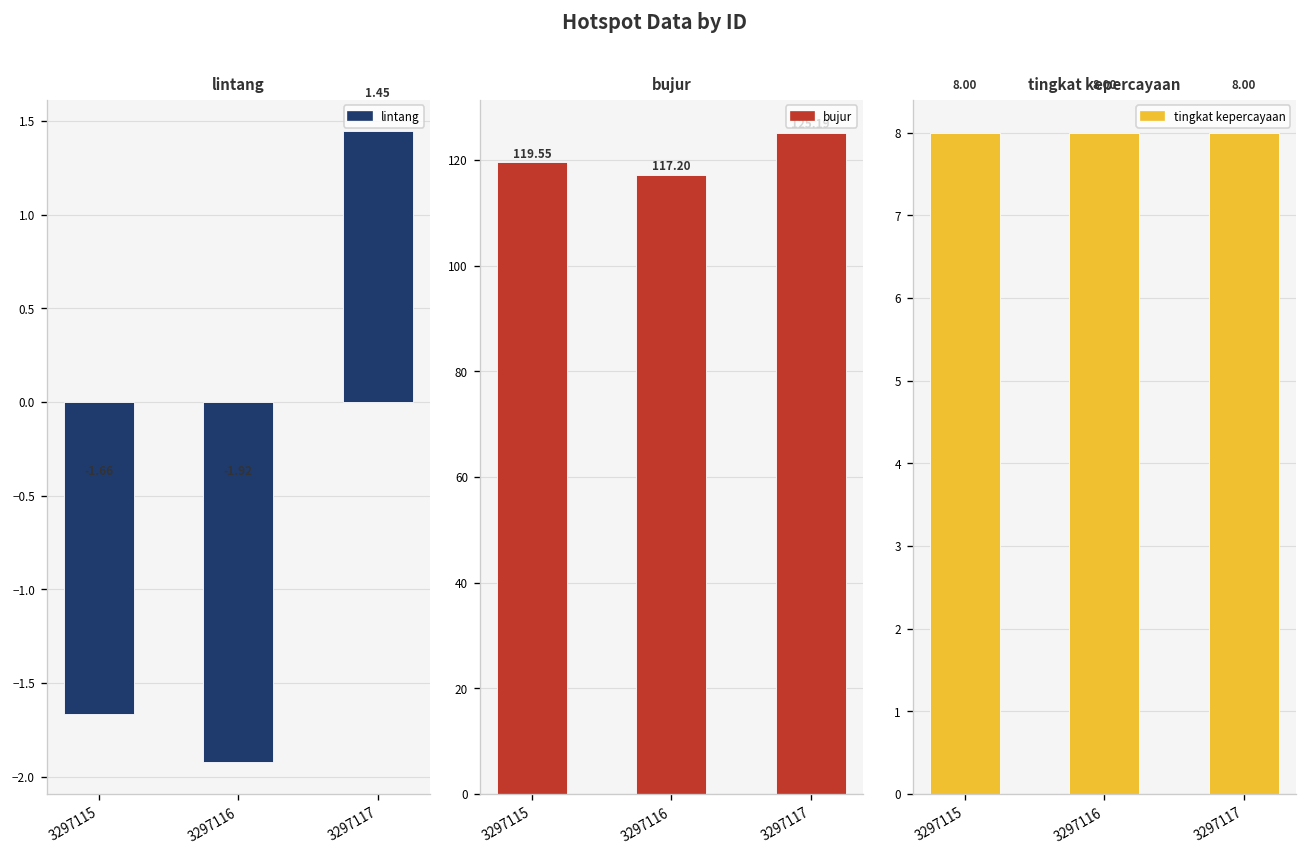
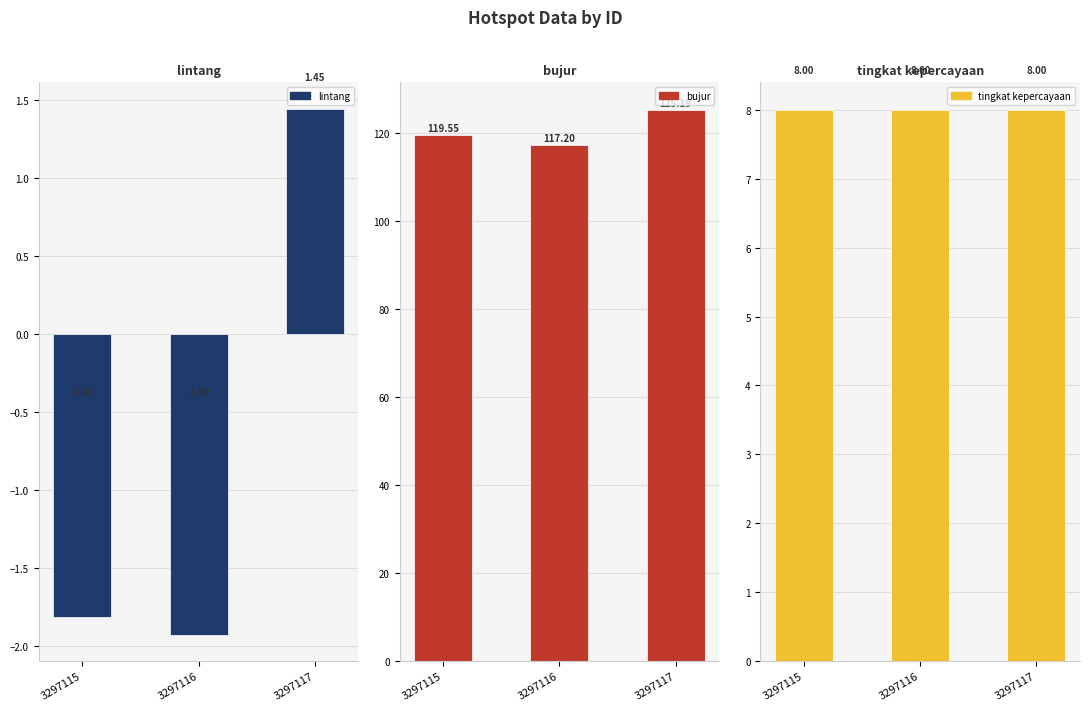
  {
    "lintang": {
-     "3297115": -1.66,
+     "3297115": -1.81,
      "3297116": -1.92
    },
    "bujur": {
      "3297115": 119.55,
      "3297116": 117.20
    }
  }
